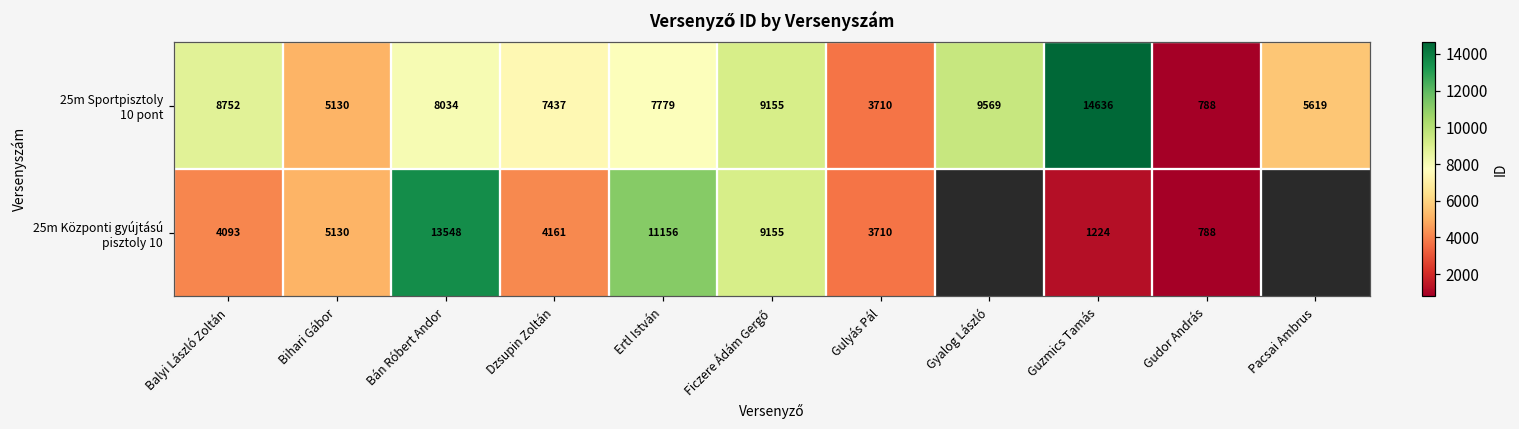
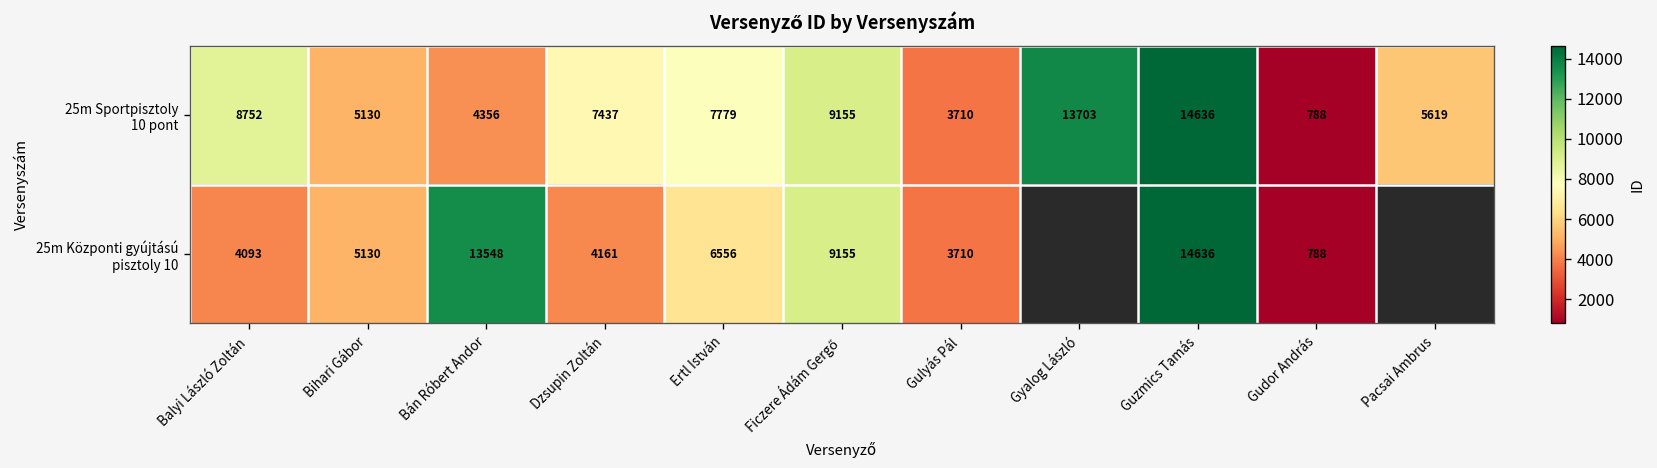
  {
    "25m Sportpisztoly 10 pont": {
      "Balyi László Zoltán": 8752,
      "Bihari Gábor": 5130,
-     "Bán Róbert Andor": 8034,
+     "Bán Róbert Andor": 4356,
      "Dzsupin Zoltán": 7437,
      "Ertl István": 7779,
      "Ficzere Ádám Gergő": 9155,
      "Gulyás Pál": 3710,
-     "Gyalog László": 9569,
+     "Gyalog László": 13703,
      "Guzmics Tamás": 14636,
      "Gudor András": 788,
      "Pacsai Ambrus": 5619
    },
    "25m Központi gyújtású pisztoly 10": {
      "Balyi László Zoltán": 4093,
      "Bihari Gábor": 5130,
      "Bán Róbert Andor": 13548,
      "Dzsupin Zoltán": 4161,
-     "Ertl István": 11156,
+     "Ertl István": 6556,
      "Ficzere Ádám Gergő": 9155,
      "Gulyás Pál": 3710,
-     "Guzmics Tamás": 1224,
+     "Guzmics Tamás": 14636,
      "Gudor András": 788
    }
  }
